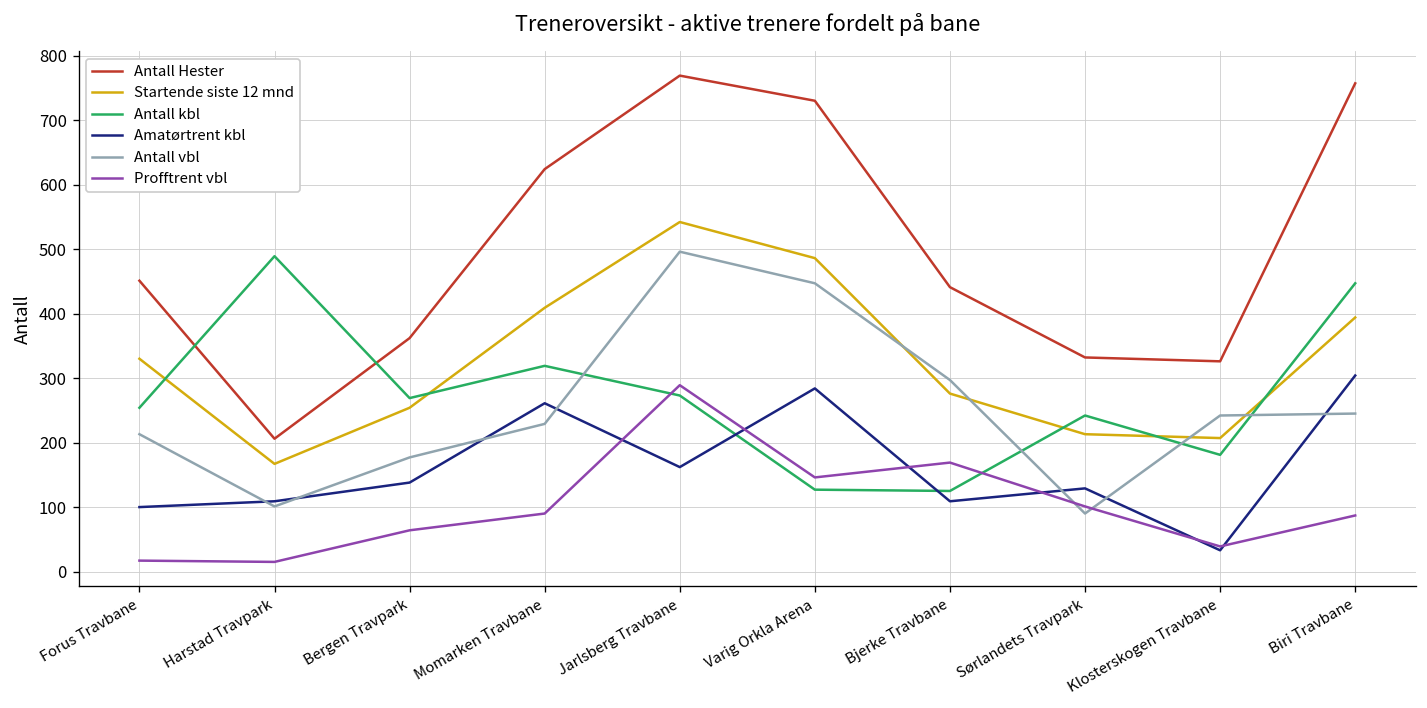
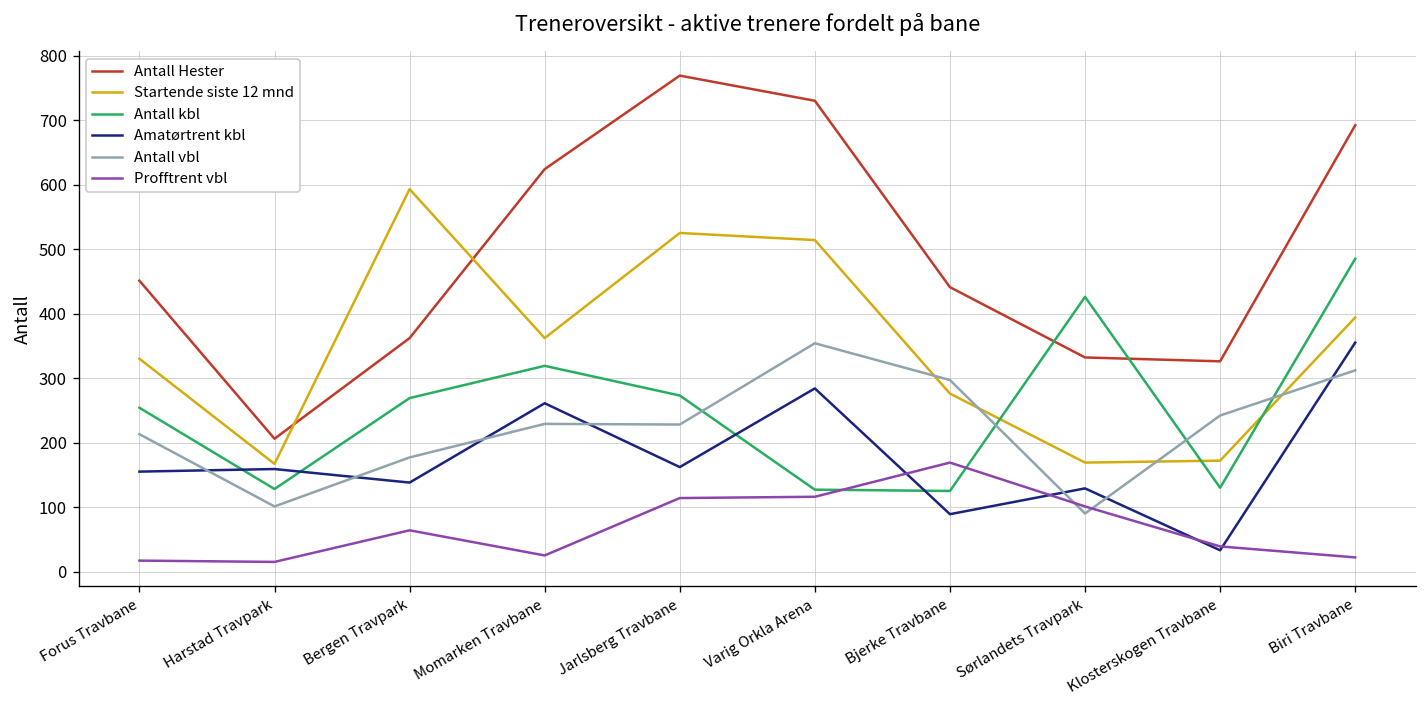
  {
    "Antall Hester": {
      "Forus Travbane": 450,
      "Harstad Travpark": 210,
      "Bergen Travpark": 360,
      "Momarken Travbane": 620,
      "Jarlsberg Travbane": 770,
      "Varig Orkla Arena": 730,
      "Bjerke Travbane": 440,
      "Sørlandets Travpark": 330,
      "Klosterskogen Travbane": 330,
-     "Biri Travbane": 760
+     "Biri Travbane": 690
    },
    "Startende siste 12 mnd": {
      "Forus Travbane": 330,
      "Harstad Travpark": 170,
-     "Bergen Travpark": 250,
-     "Momarken Travbane": 410,
-     "Jarlsberg Travbane": 540,
-     "Varig Orkla Arena": 490,
+     "Bergen Travpark": 590,
+     "Momarken Travbane": 360,
+     "Jarlsberg Travbane": 530,
+     "Varig Orkla Arena": 510,
      "Bjerke Travbane": 280,
-     "Sørlandets Travpark": 210,
-     "Klosterskogen Travbane": 210,
+     "Sørlandets Travpark": 170,
+     "Klosterskogen Travbane": 170,
      "Biri Travbane": 390
    },
    "Antall kbl": {
      "Forus Travbane": 250,
-     "Harstad Travpark": 490,
+     "Harstad Travpark": 130,
      "Bergen Travpark": 270,
      "Momarken Travbane": 320,
      "Jarlsberg Travbane": 270,
      "Varig Orkla Arena": 130,
      "Bjerke Travbane": 130,
-     "Sørlandets Travpark": 240,
-     "Klosterskogen Travbane": 180,
-     "Biri Travbane": 450
+     "Sørlandets Travpark": 430,
+     "Klosterskogen Travbane": 130,
+     "Biri Travbane": 490
    },
    "Amatørtrent kbl": {
-     "Forus Travbane": 100,
-     "Harstad Travpark": 110,
+     "Forus Travbane": 160,
+     "Harstad Travpark": 160,
      "Bergen Travpark": 140,
      "Momarken Travbane": 260,
      "Jarlsberg Travbane": 160,
      "Varig Orkla Arena": 280,
-     "Bjerke Travbane": 110,
+     "Bjerke Travbane": 90,
      "Sørlandets Travpark": 130,
      "Klosterskogen Travbane": 30,
-     "Biri Travbane": 300
+     "Biri Travbane": 360
    },
    "Antall vbl": {
      "Forus Travbane": 210,
      "Harstad Travpark": 100,
      "Bergen Travpark": 180,
      "Momarken Travbane": 230,
-     "Jarlsberg Travbane": 500,
-     "Varig Orkla Arena": 450,
+     "Jarlsberg Travbane": 230,
+     "Varig Orkla Arena": 350,
      "Bjerke Travbane": 300,
      "Sørlandets Travpark": 90,
      "Klosterskogen Travbane": 240,
-     "Biri Travbane": 250
+     "Biri Travbane": 310
    },
    "Profftrent vbl": {
      "Forus Travbane": 20,
      "Harstad Travpark": 20,
      "Bergen Travpark": 60,
-     "Momarken Travbane": 90,
-     "Jarlsberg Travbane": 290,
-     "Varig Orkla Arena": 150,
+     "Momarken Travbane": 30,
+     "Jarlsberg Travbane": 110,
+     "Varig Orkla Arena": 120,
      "Bjerke Travbane": 170,
      "Sørlandets Travpark": 100,
      "Klosterskogen Travbane": 40,
-     "Biri Travbane": 90
+     "Biri Travbane": 20
    }
  }
